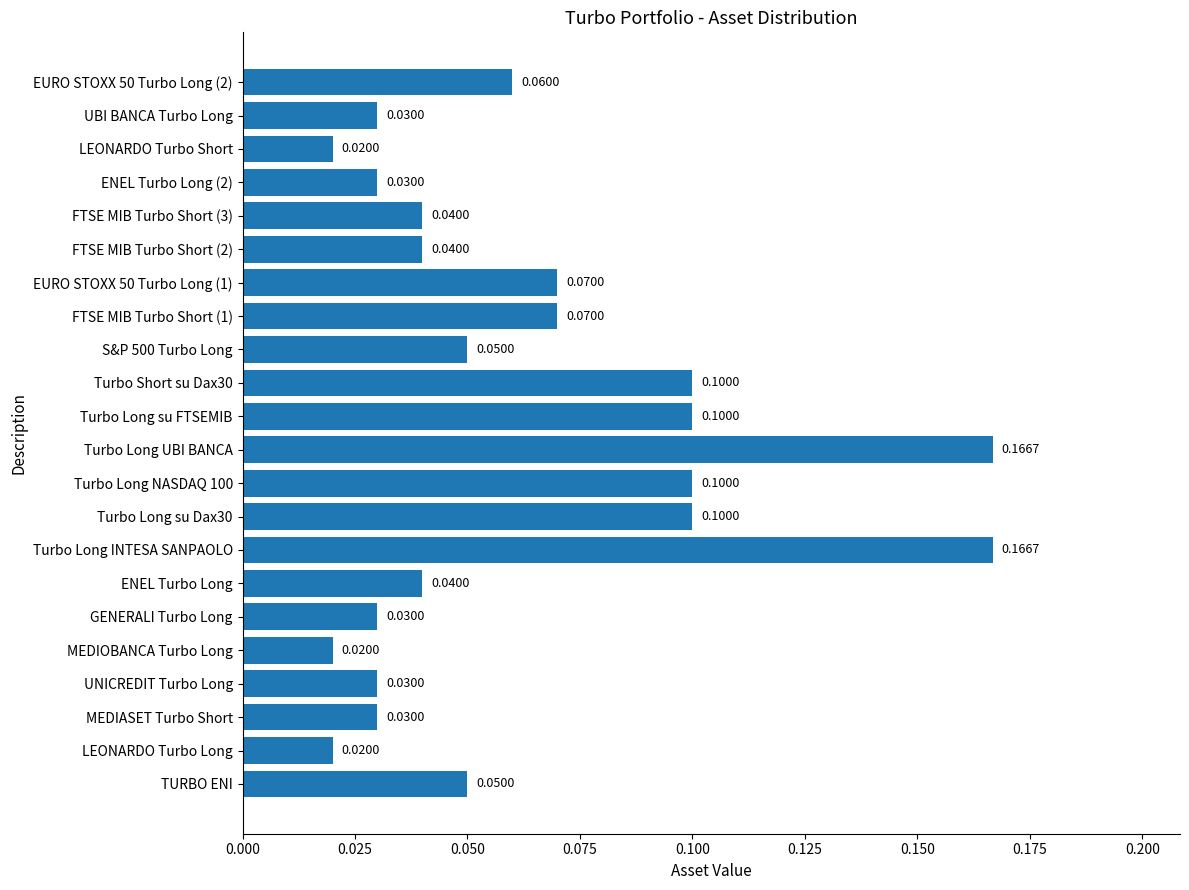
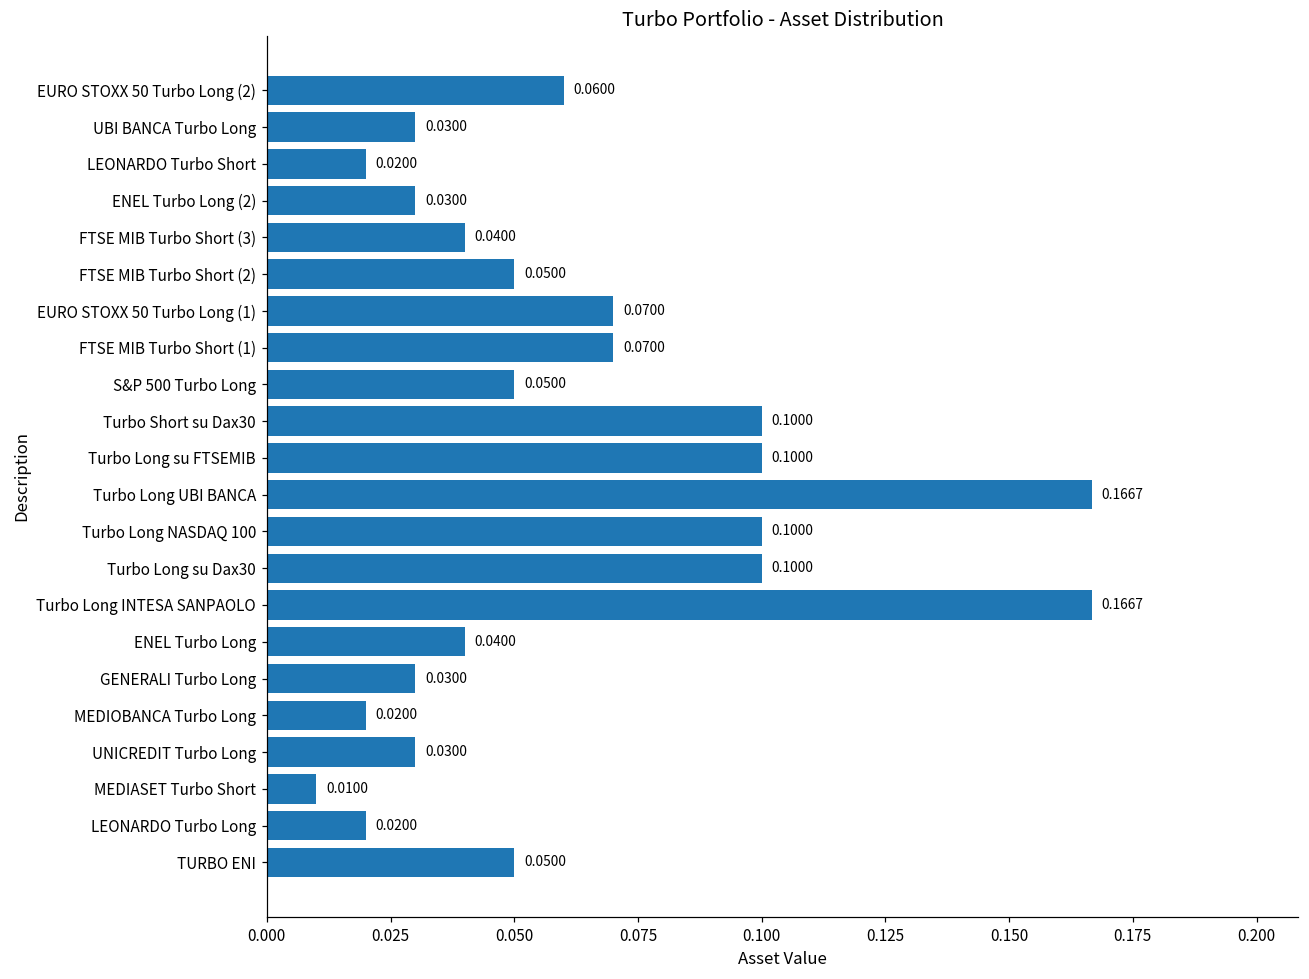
  {
    "EURO STOXX 50 Turbo Long (2)": 0.0600,
    "UBI BANCA Turbo Long": 0.0300,
    "LEONARDO Turbo Short": 0.0200,
    "ENEL Turbo Long (2)": 0.0300,
    "FTSE MIB Turbo Short (3)": 0.0400,
-   "FTSE MIB Turbo Short (2)": 0.0400,
+   "FTSE MIB Turbo Short (2)": 0.0500,
    "EURO STOXX 50 Turbo Long (1)": 0.0700,
    "FTSE MIB Turbo Short (1)": 0.0700,
    "S&P 500 Turbo Long": 0.0500,
    "Turbo Short su Dax30": 0.1000,
    "Turbo Long su FTSEMIB": 0.1000,
    "Turbo Long UBI BANCA": 0.1667,
    "Turbo Long NASDAQ 100": 0.1000,
    "Turbo Long su Dax30": 0.1000,
    "Turbo Long INTESA SANPAOLO": 0.1667,
    "ENEL Turbo Long": 0.0400,
    "GENERALI Turbo Long": 0.0300,
    "MEDIOBANCA Turbo Long": 0.0200,
    "UNICREDIT Turbo Long": 0.0300,
-   "MEDIASET Turbo Short": 0.0300,
+   "MEDIASET Turbo Short": 0.0100,
    "LEONARDO Turbo Long": 0.0200,
    "TURBO ENI": 0.0500
  }
